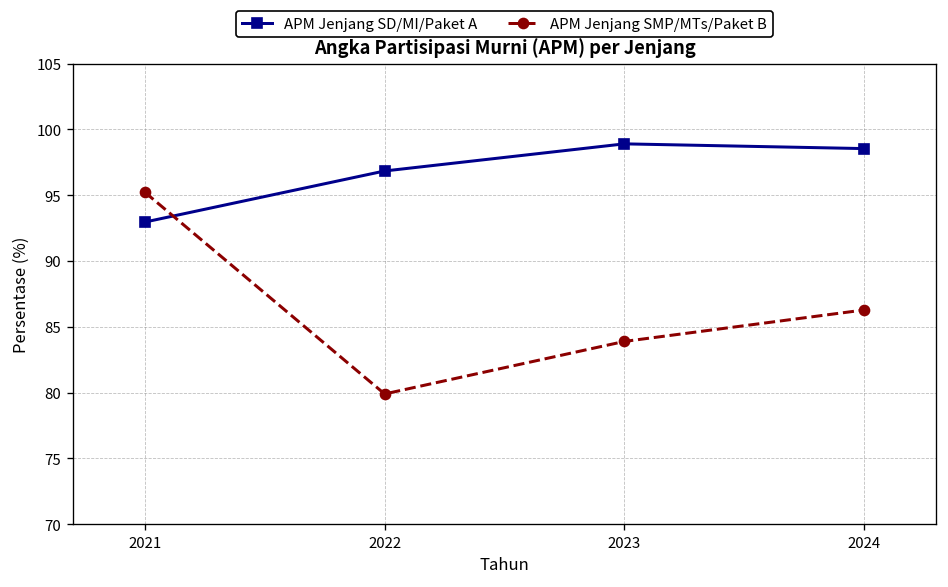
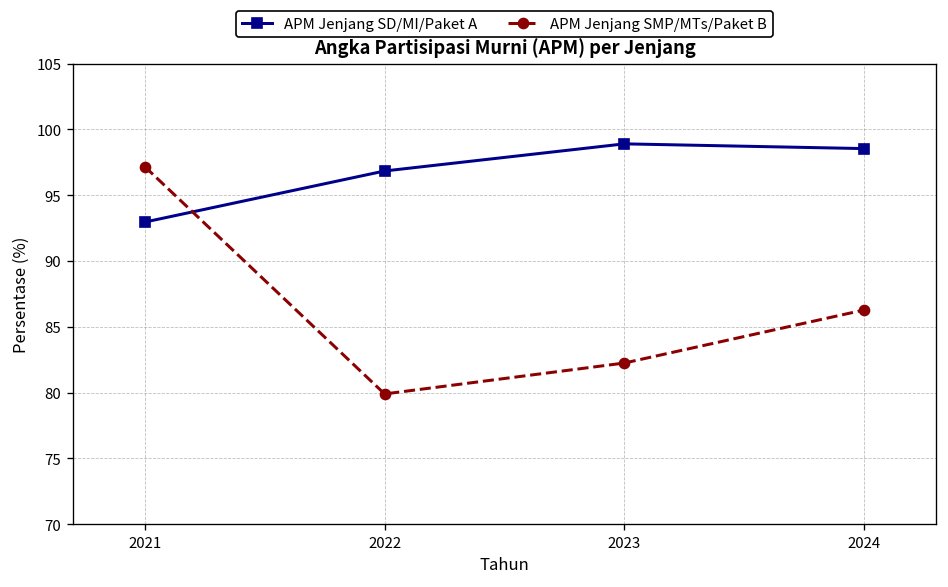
  {
    "APM Jenjang SD/MI/Paket A": {
      "2021": 93.0,
      "2022": 96.8,
      "2023": 98.9,
      "2024": 98.5
    },
    "APM Jenjang SMP/MTs/Paket B": {
-     "2021": 95.2,
+     "2021": 97.2,
      "2022": 79.9,
-     "2023": 83.9,
+     "2023": 82.3,
      "2024": 86.3
    }
  }
